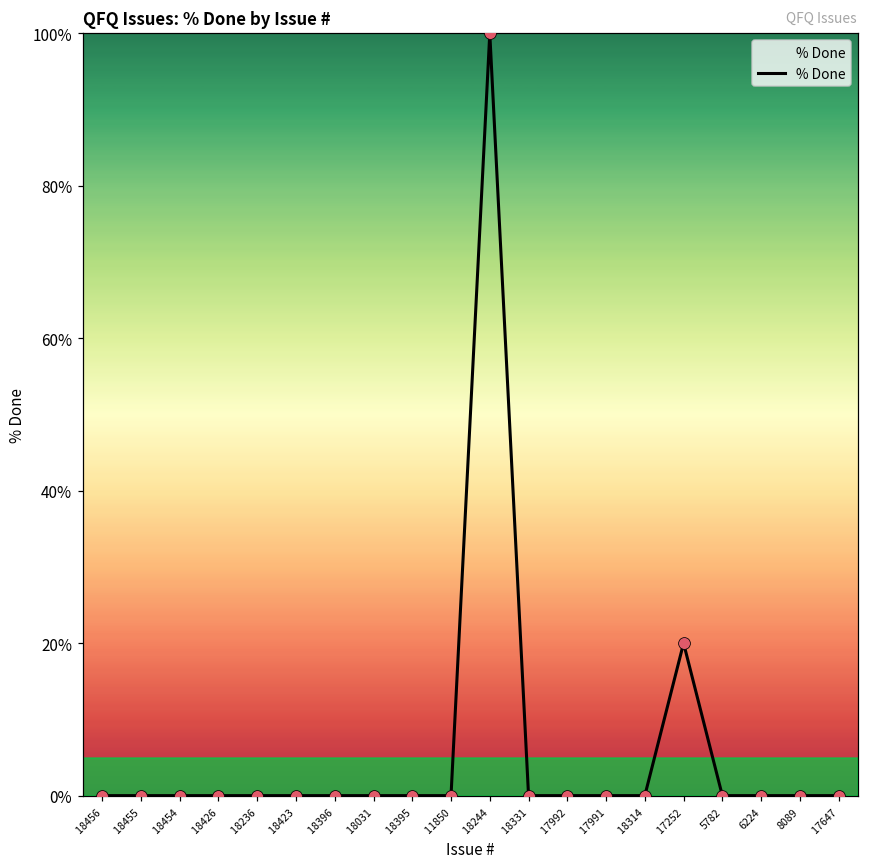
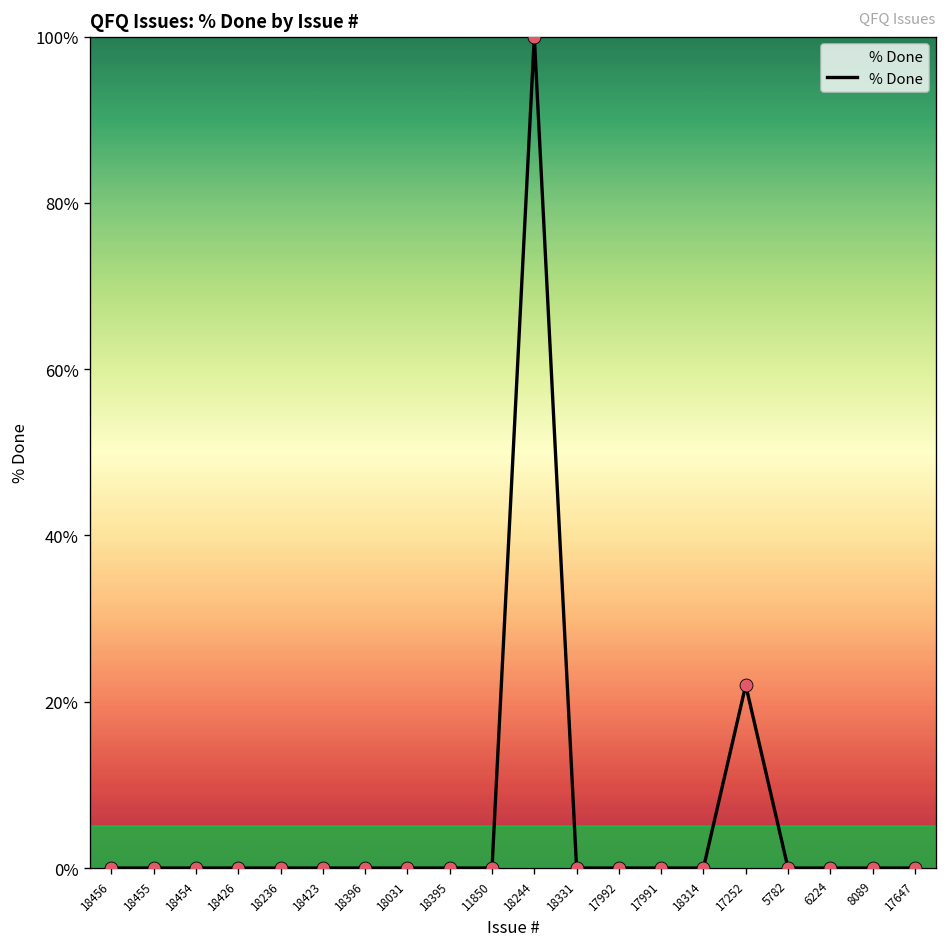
  {
    "18244": "100%",
-   "17252": "20%"
+   "17252": "22%"
  }
